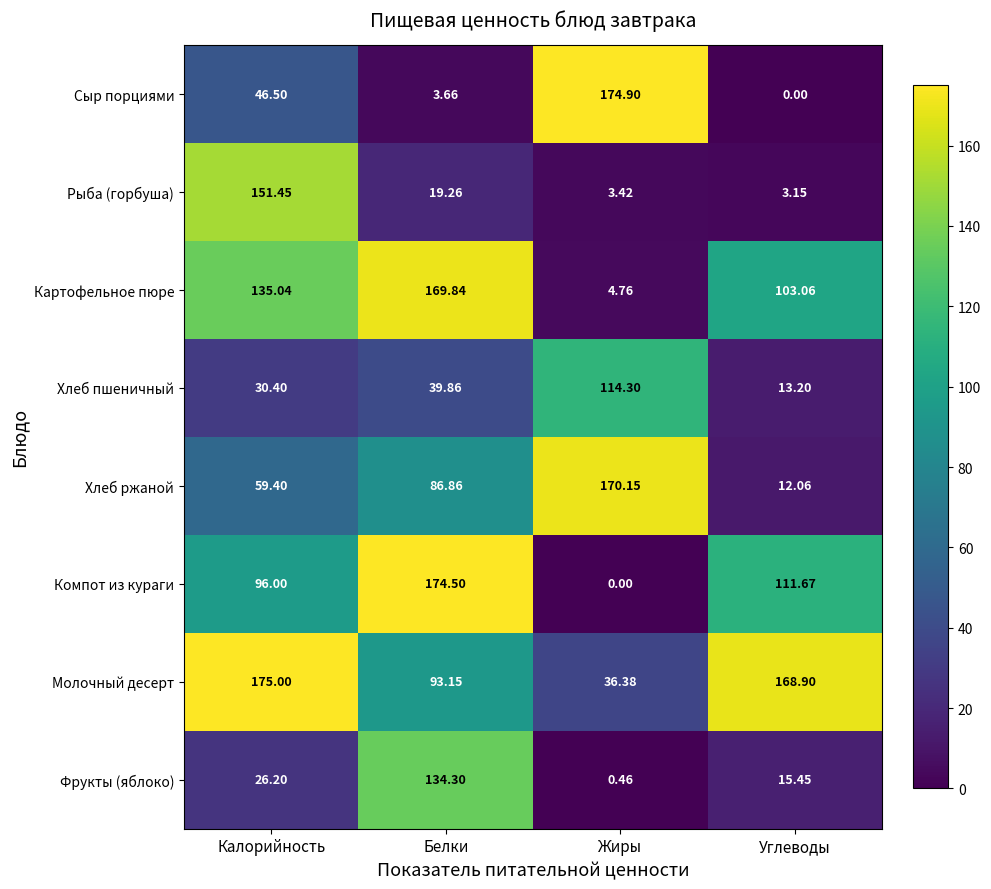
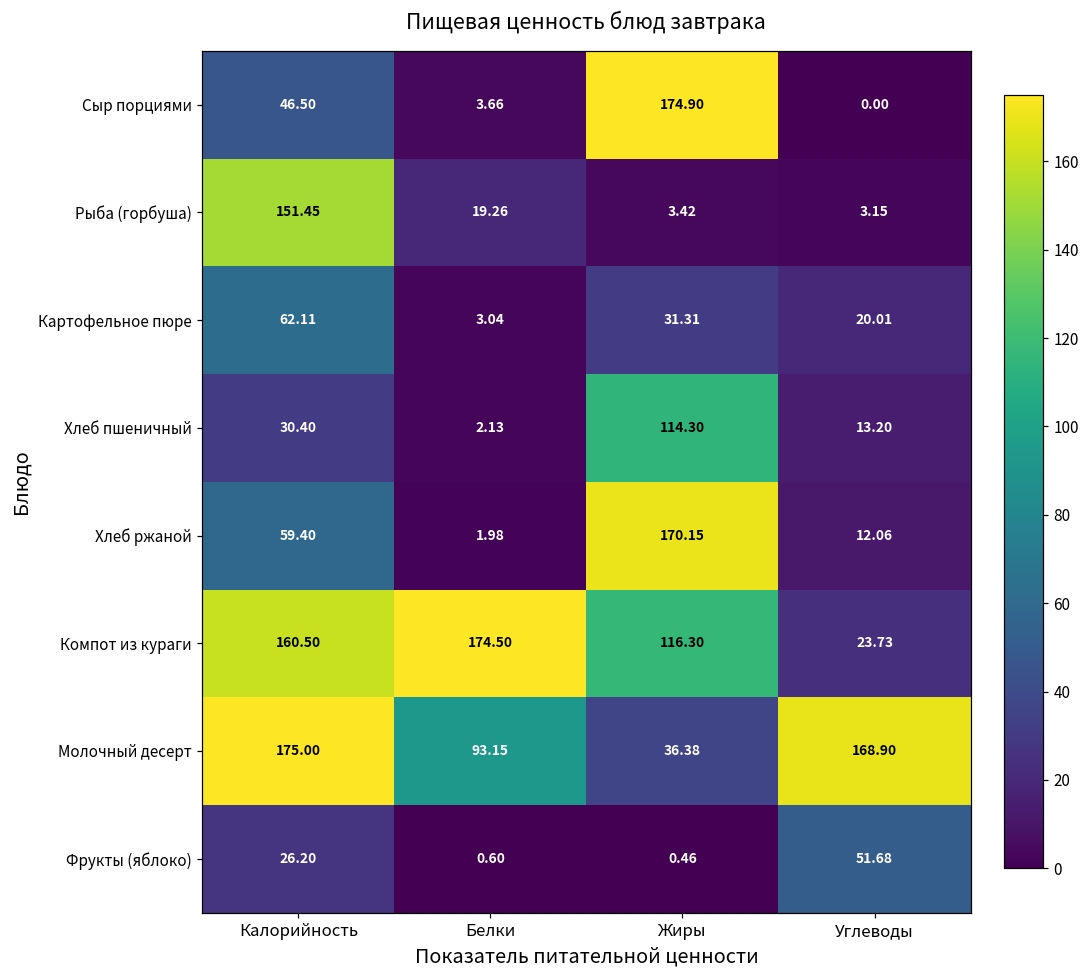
  {
    "Сыр порциями": {
      "Калорийность": 46.50,
      "Белки": 3.66,
      "Жиры": 174.90,
      "Углеводы": 0.00
    },
    "Рыба (горбуша)": {
      "Калорийность": 151.45,
      "Белки": 19.26,
      "Жиры": 3.42,
      "Углеводы": 3.15
    },
    "Картофельное пюре": {
-     "Калорийность": 135.04,
-     "Белки": 169.84,
-     "Жиры": 4.76,
-     "Углеводы": 103.06
+     "Калорийность": 62.11,
+     "Белки": 3.04,
+     "Жиры": 31.31,
+     "Углеводы": 20.01
    },
    "Хлеб пшеничный": {
      "Калорийность": 30.40,
-     "Белки": 39.86,
+     "Белки": 2.13,
      "Жиры": 114.30,
      "Углеводы": 13.20
    },
    "Хлеб ржаной": {
      "Калорийность": 59.40,
-     "Белки": 86.86,
+     "Белки": 1.98,
      "Жиры": 170.15,
      "Углеводы": 12.06
    },
    "Компот из кураги": {
-     "Калорийность": 96.00,
+     "Калорийность": 160.50,
      "Белки": 174.50,
-     "Жиры": 0.00,
-     "Углеводы": 111.67
+     "Жиры": 116.30,
+     "Углеводы": 23.73
    },
    "Молочный десерт": {
      "Калорийность": 175.00,
      "Белки": 93.15,
      "Жиры": 36.38,
      "Углеводы": 168.90
    },
    "Фрукты (яблоко)": {
      "Калорийность": 26.20,
-     "Белки": 134.30,
+     "Белки": 0.60,
      "Жиры": 0.46,
-     "Углеводы": 15.45
+     "Углеводы": 51.68
    }
  }
